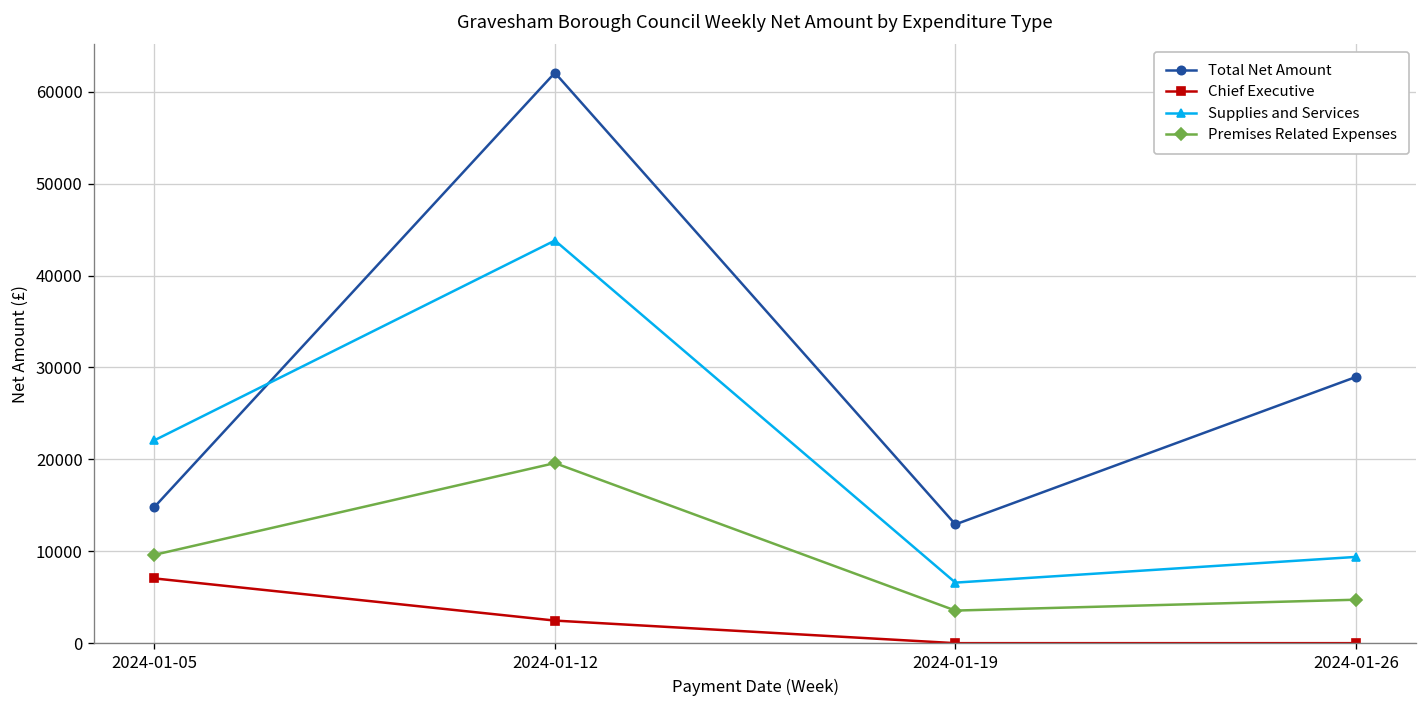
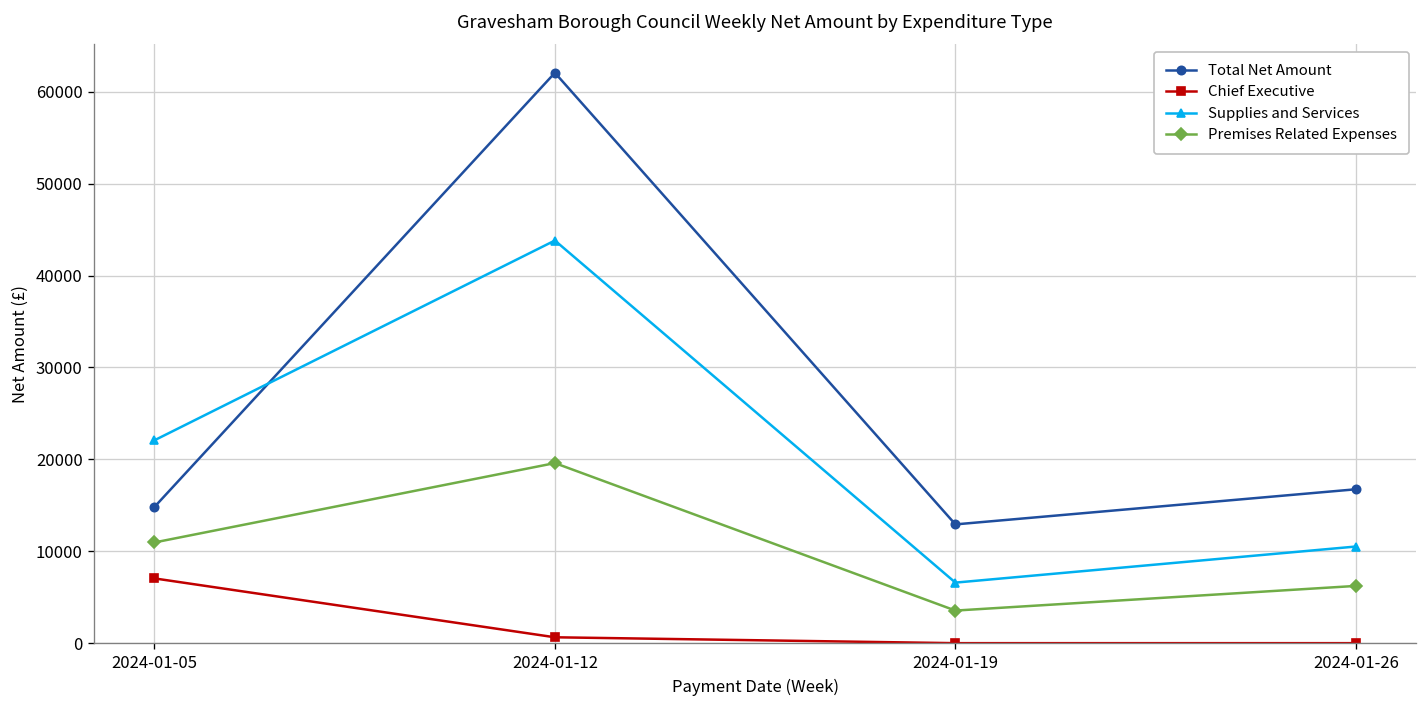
  {
    "Total Net Amount": {
      "2024-01-05": 15000,
      "2024-01-12": 62000,
      "2024-01-19": 13000,
-     "2024-01-26": 29000
+     "2024-01-26": 17000
    },
    "Chief Executive": {
      "2024-01-05": 7000,
-     "2024-01-12": 2000,
+     "2024-01-12": 1000,
      "2024-01-19": 0,
      "2024-01-26": 0
    },
    "Supplies and Services": {
      "2024-01-05": 22000,
      "2024-01-12": 44000,
      "2024-01-19": 7000,
-     "2024-01-26": 9000
+     "2024-01-26": 11000
    },
    "Premises Related Expenses": {
-     "2024-01-05": 10000,
+     "2024-01-05": 11000,
      "2024-01-12": 20000,
      "2024-01-19": 4000,
-     "2024-01-26": 5000
+     "2024-01-26": 6000
    }
  }
